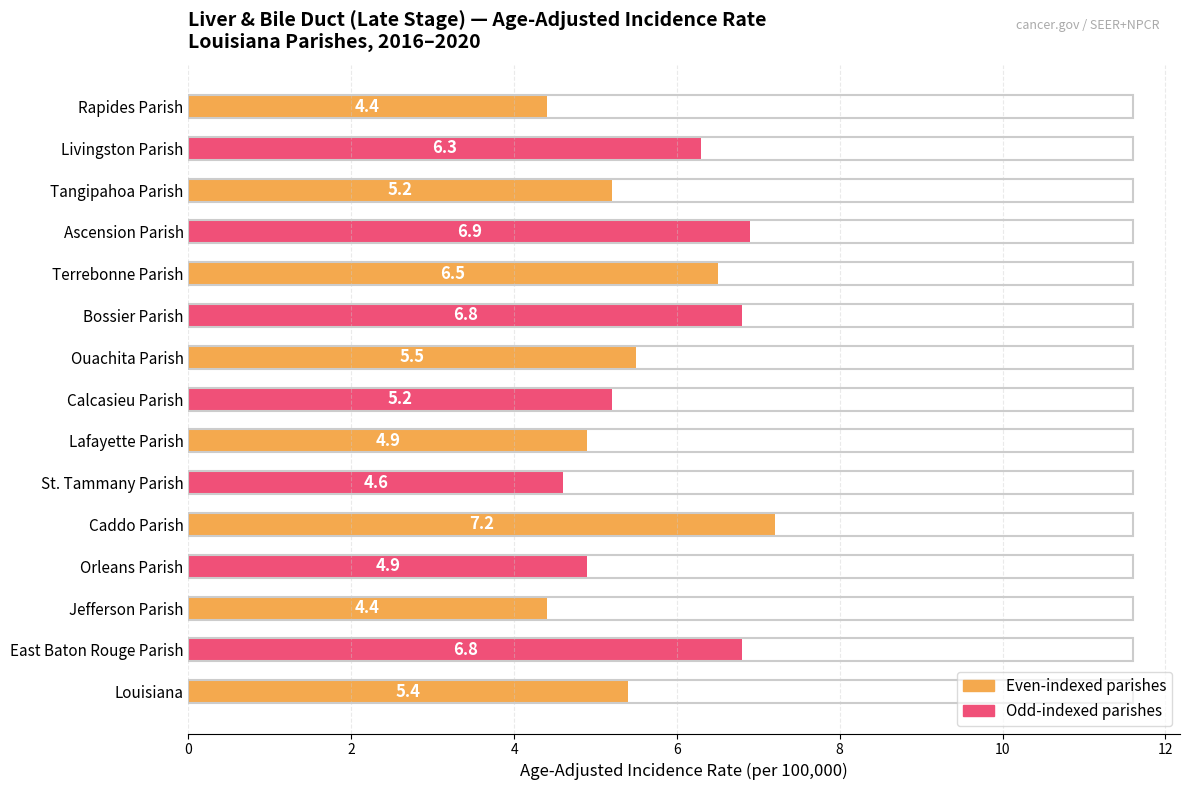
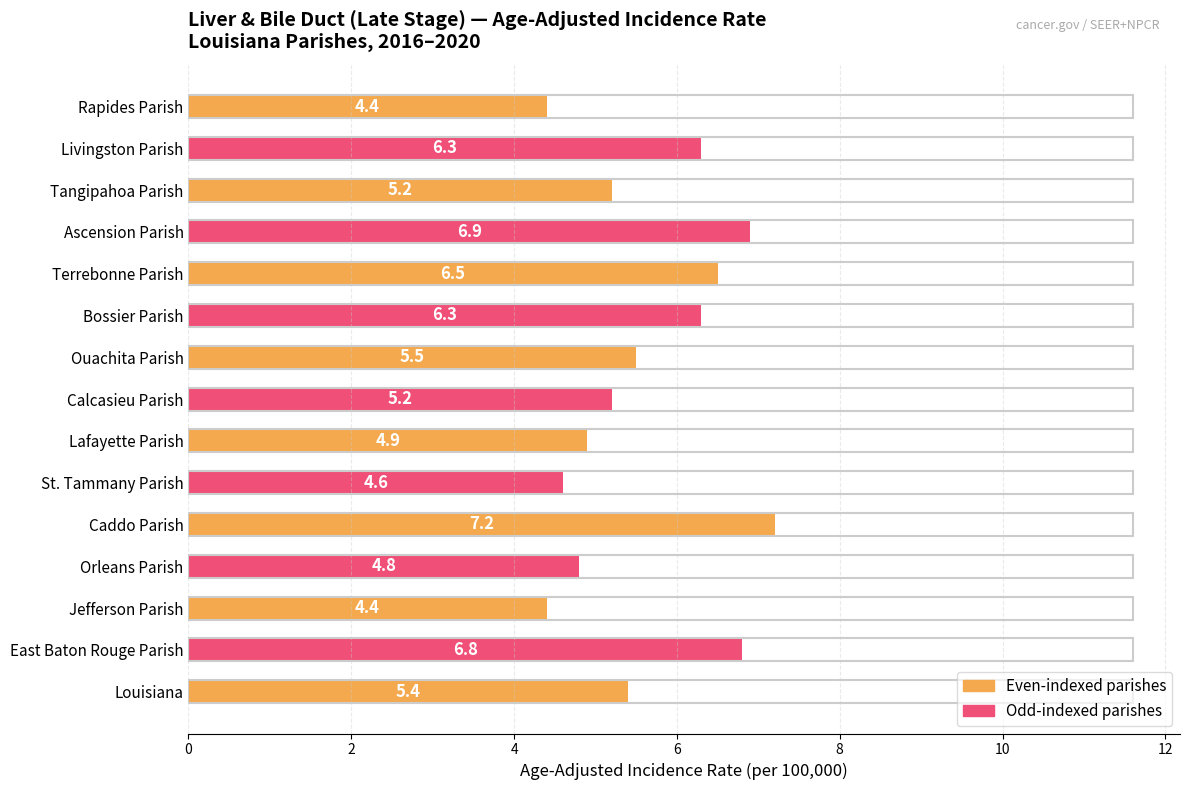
  {
    "Rapides Parish": 4.4,
    "Livingston Parish": 6.3,
    "Tangipahoa Parish": 5.2,
    "Ascension Parish": 6.9,
    "Terrebonne Parish": 6.5,
-   "Bossier Parish": 6.8,
+   "Bossier Parish": 6.3,
    "Ouachita Parish": 5.5,
    "Calcasieu Parish": 5.2,
    "Lafayette Parish": 4.9,
    "St. Tammany Parish": 4.6,
    "Caddo Parish": 7.2,
-   "Orleans Parish": 4.9,
+   "Orleans Parish": 4.8,
    "Jefferson Parish": 4.4,
    "East Baton Rouge Parish": 6.8,
    "Louisiana": 5.4
  }
